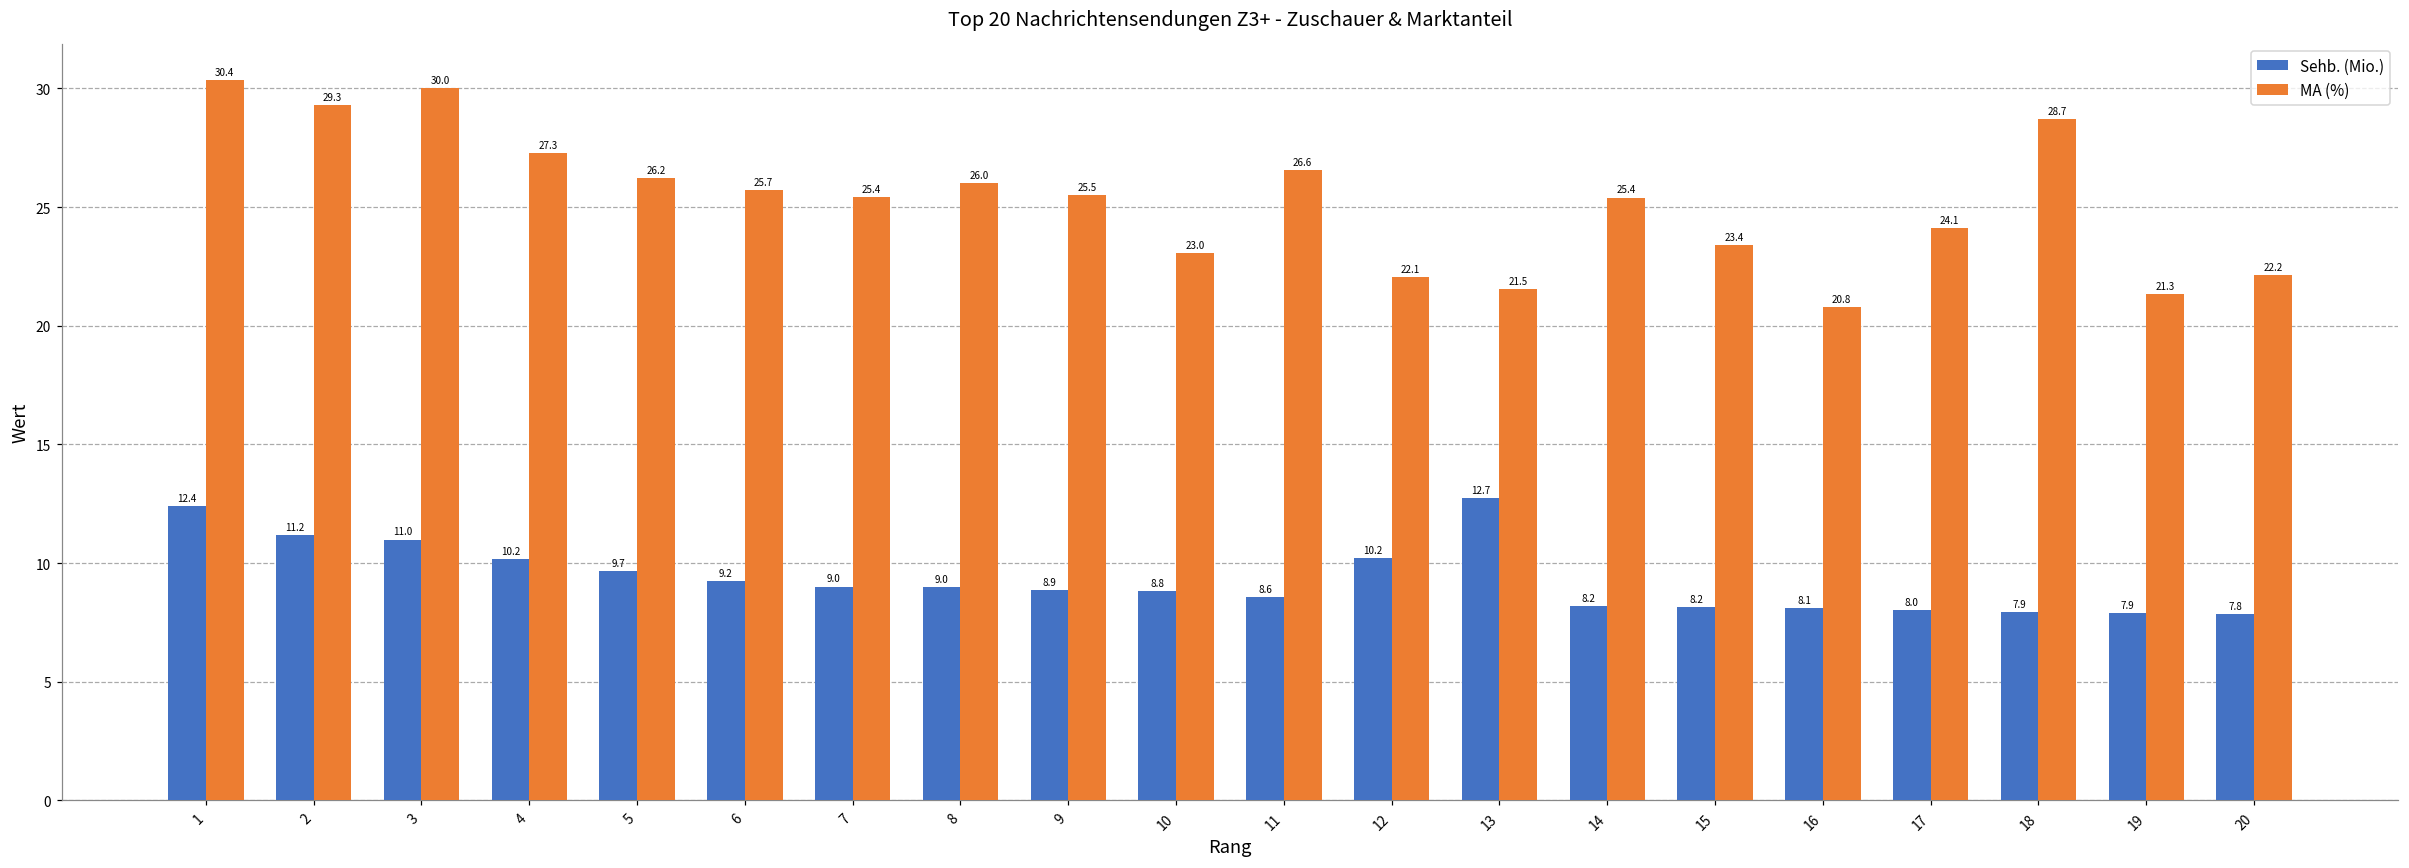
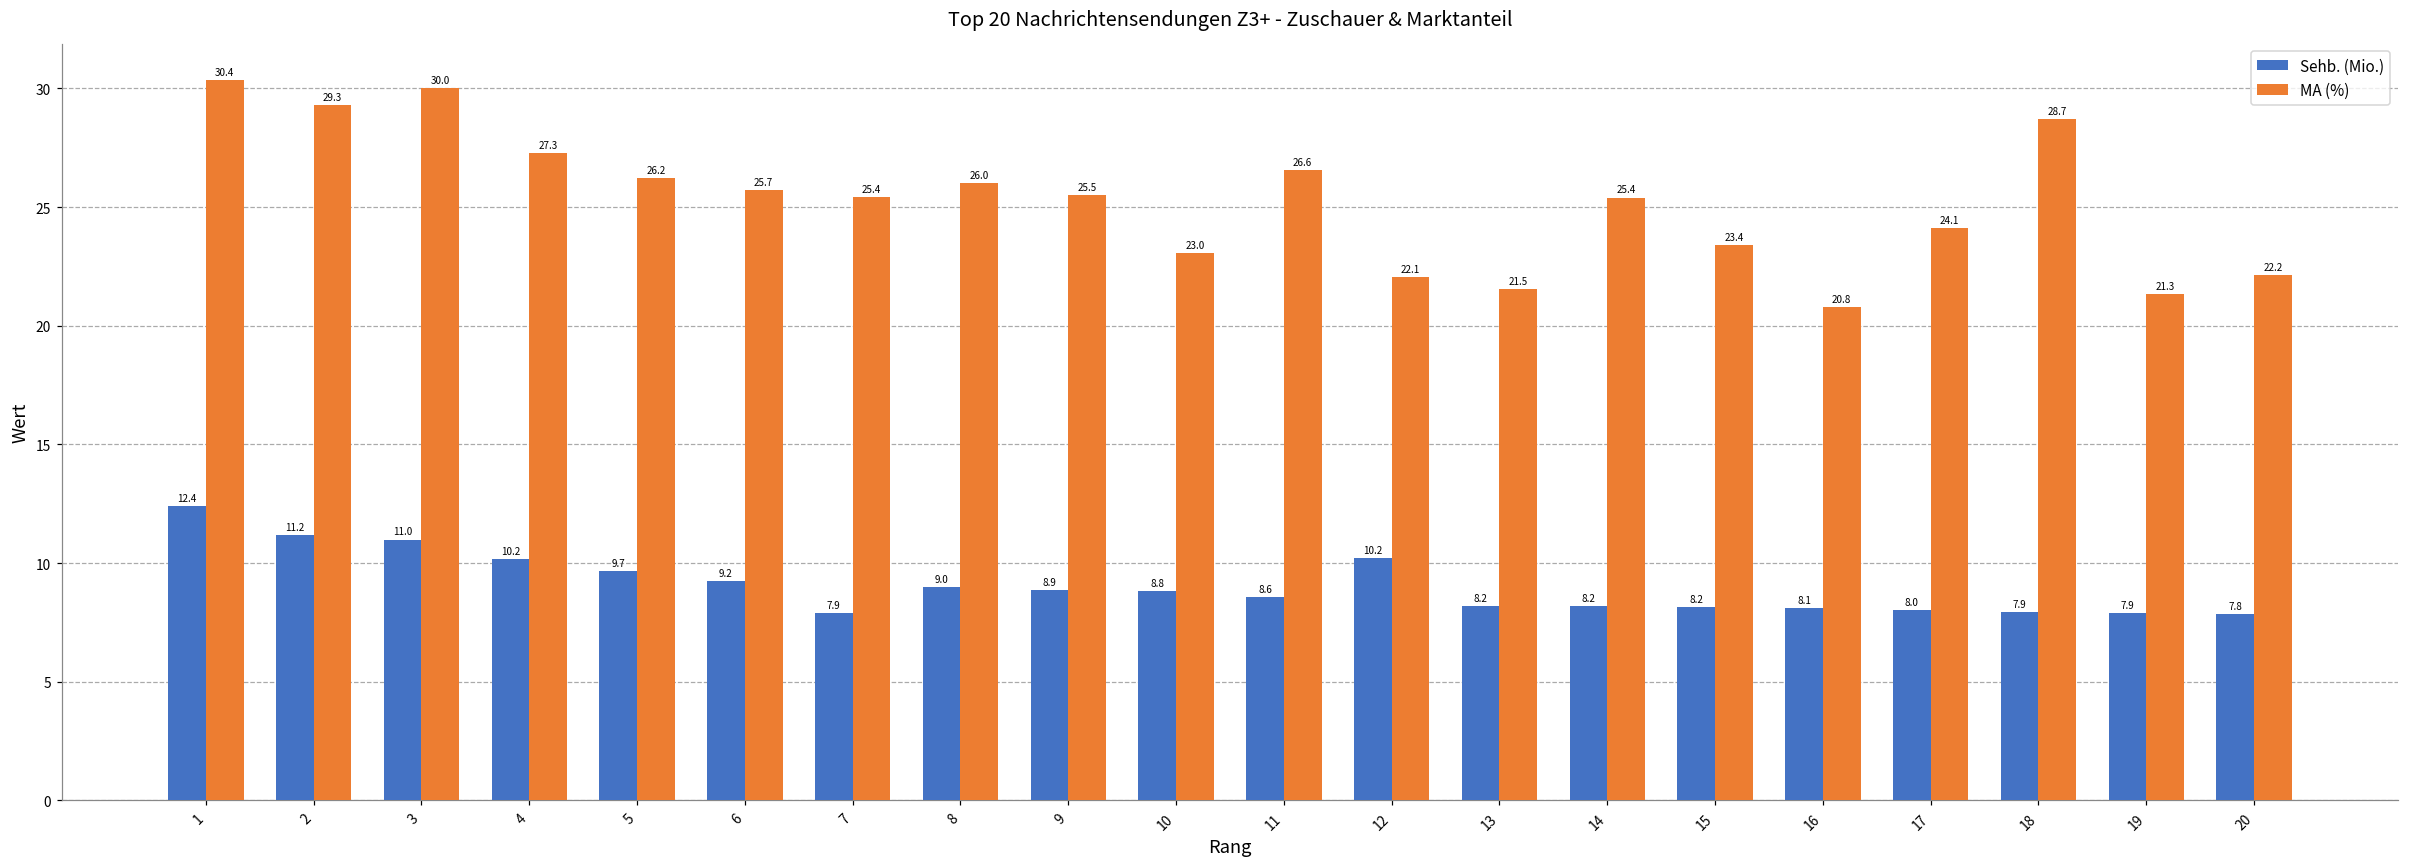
  {
    "Sehb. (Mio.)": {
      "1": 12.4,
      "2": 11.2,
      "3": 11.0,
      "4": 10.2,
      "5": 9.7,
      "6": 9.2,
-     "7": 9.0,
+     "7": 7.9,
      "8": 9.0,
      "9": 8.9,
      "10": 8.8,
      "11": 8.6,
      "12": 10.2,
-     "13": 12.7,
+     "13": 8.2,
      "14": 8.2,
      "15": 8.2,
      "16": 8.1,
      "17": 8.0,
      "18": 7.9,
      "19": 7.9,
      "20": 7.8
    },
    "MA (%)": {
      "1": 30.4,
      "2": 29.3,
      "3": 30.0,
      "4": 27.3,
      "5": 26.2,
      "6": 25.7,
      "7": 25.4,
      "8": 26.0,
      "9": 25.5,
      "10": 23.0,
      "11": 26.6,
      "12": 22.1,
      "13": 21.5,
      "14": 25.4,
      "15": 23.4,
      "16": 20.8,
      "17": 24.1,
      "18": 28.7,
      "19": 21.3,
      "20": 22.2
    }
  }
